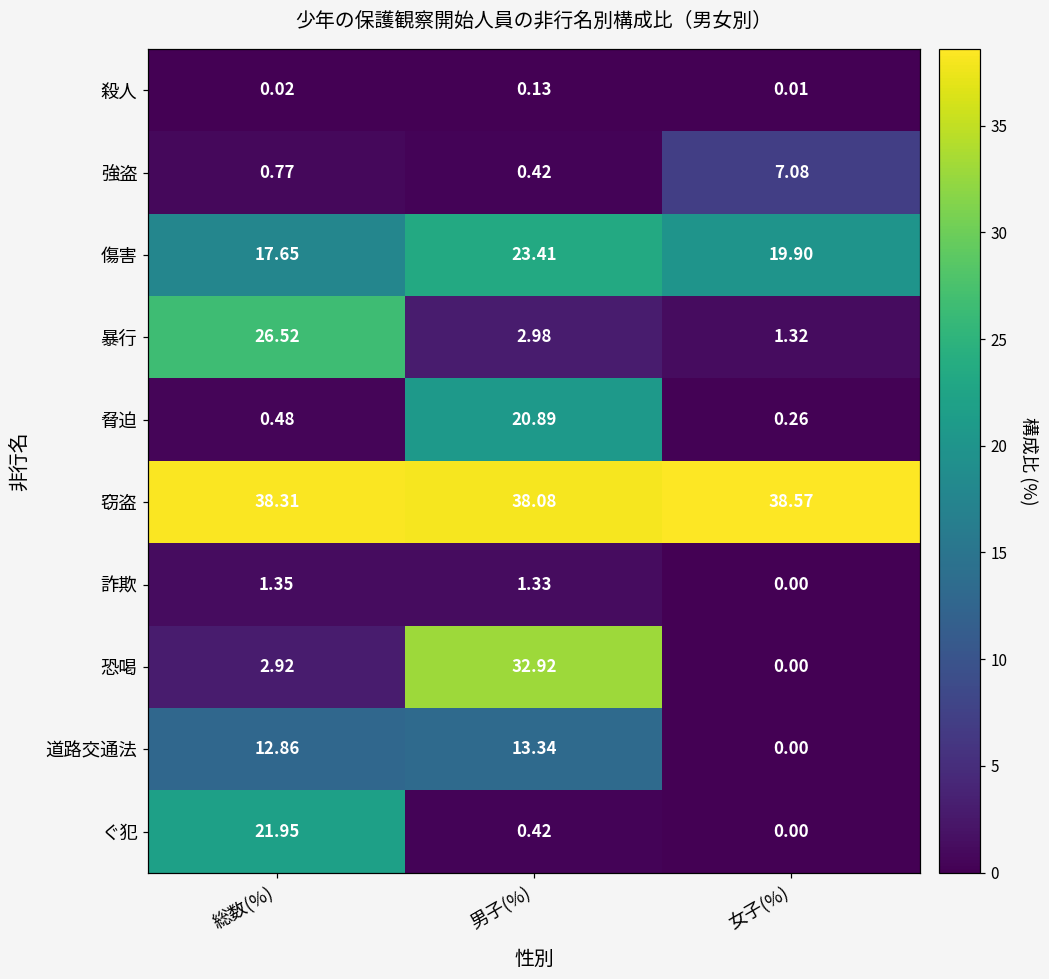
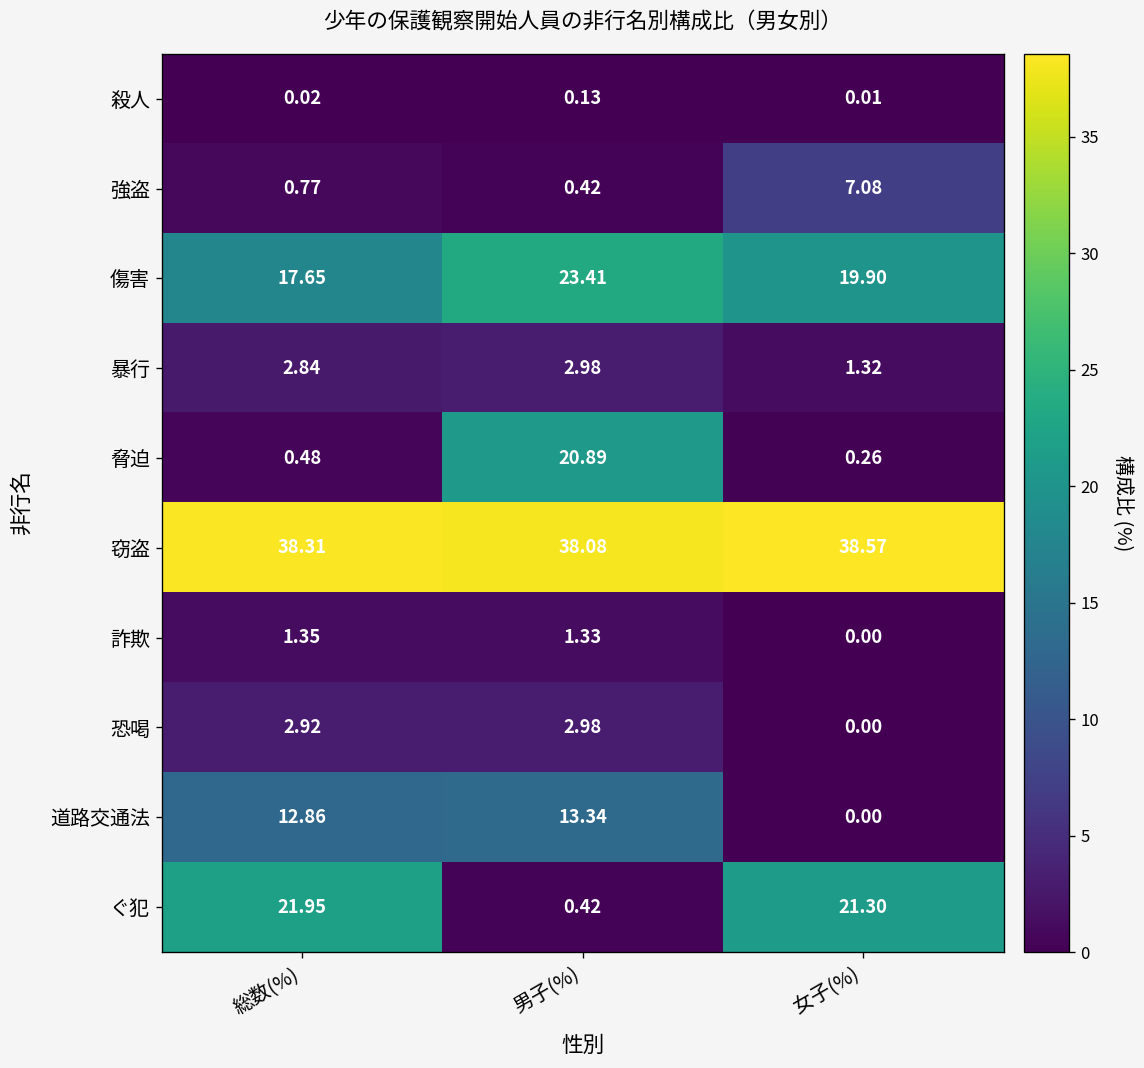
  {
    "殺人": {
      "総数(%)": 0.02,
      "男子(%)": 0.13,
      "女子(%)": 0.01
    },
    "強盗": {
      "総数(%)": 0.77,
      "男子(%)": 0.42,
      "女子(%)": 7.08
    },
    "傷害": {
      "総数(%)": 17.65,
      "男子(%)": 23.41,
      "女子(%)": 19.90
    },
    "暴行": {
-     "総数(%)": 26.52,
+     "総数(%)": 2.84,
      "男子(%)": 2.98,
      "女子(%)": 1.32
    },
    "脅迫": {
      "総数(%)": 0.48,
      "男子(%)": 20.89,
      "女子(%)": 0.26
    },
    "窃盗": {
      "総数(%)": 38.31,
      "男子(%)": 38.08,
      "女子(%)": 38.57
    },
    "詐欺": {
      "総数(%)": 1.35,
      "男子(%)": 1.33,
      "女子(%)": 0.00
    },
    "恐喝": {
      "総数(%)": 2.92,
-     "男子(%)": 32.92,
+     "男子(%)": 2.98,
      "女子(%)": 0.00
    },
    "道路交通法": {
      "総数(%)": 12.86,
      "男子(%)": 13.34,
      "女子(%)": 0.00
    },
    "ぐ犯": {
      "総数(%)": 21.95,
      "男子(%)": 0.42,
-     "女子(%)": 0.00
+     "女子(%)": 21.30
    }
  }
